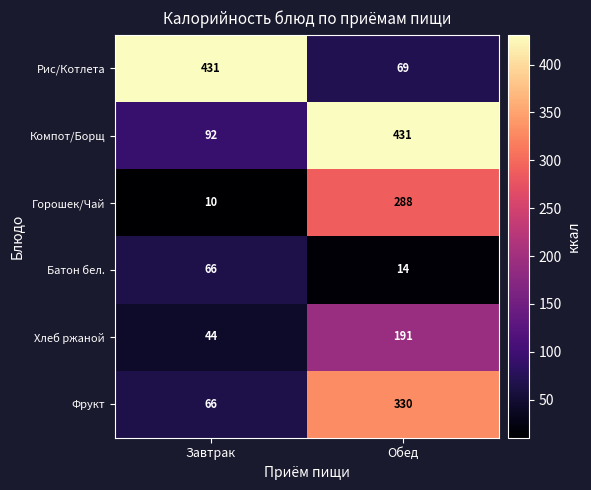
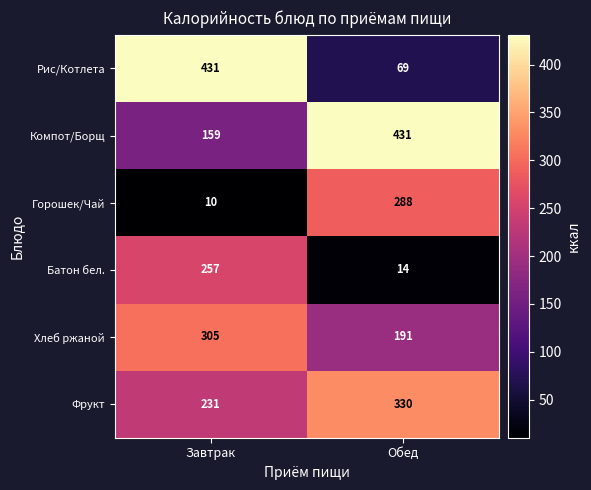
  {
    "Рис/Котлета": {
      "Завтрак": 431,
      "Обед": 69
    },
    "Компот/Борщ": {
-     "Завтрак": 92,
+     "Завтрак": 159,
      "Обед": 431
    },
    "Горошек/Чай": {
      "Завтрак": 10,
      "Обед": 288
    },
    "Батон бел.": {
-     "Завтрак": 66,
+     "Завтрак": 257,
      "Обед": 14
    },
    "Хлеб ржаной": {
-     "Завтрак": 44,
+     "Завтрак": 305,
      "Обед": 191
    },
    "Фрукт": {
-     "Завтрак": 66,
+     "Завтрак": 231,
      "Обед": 330
    }
  }
